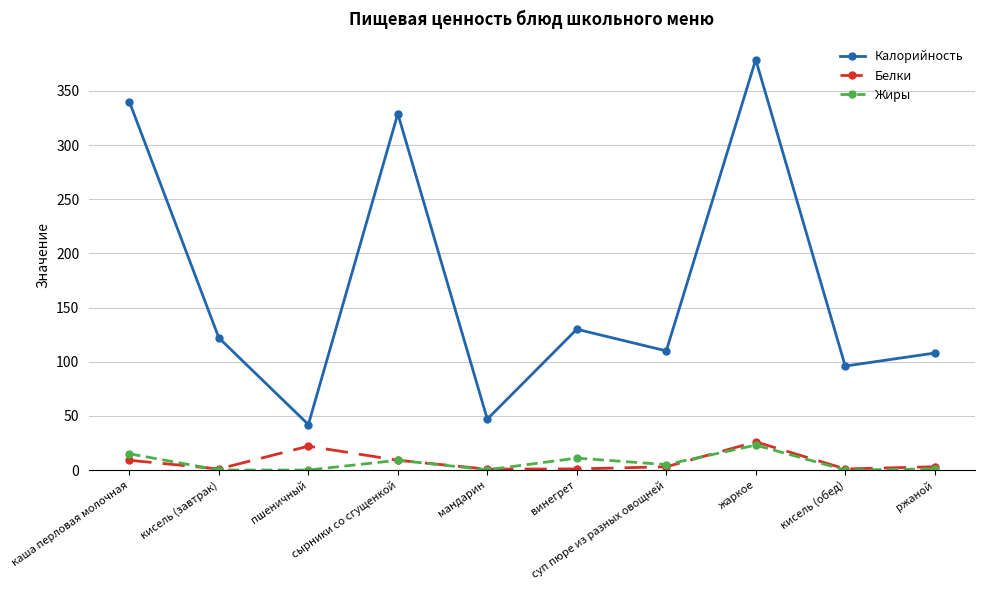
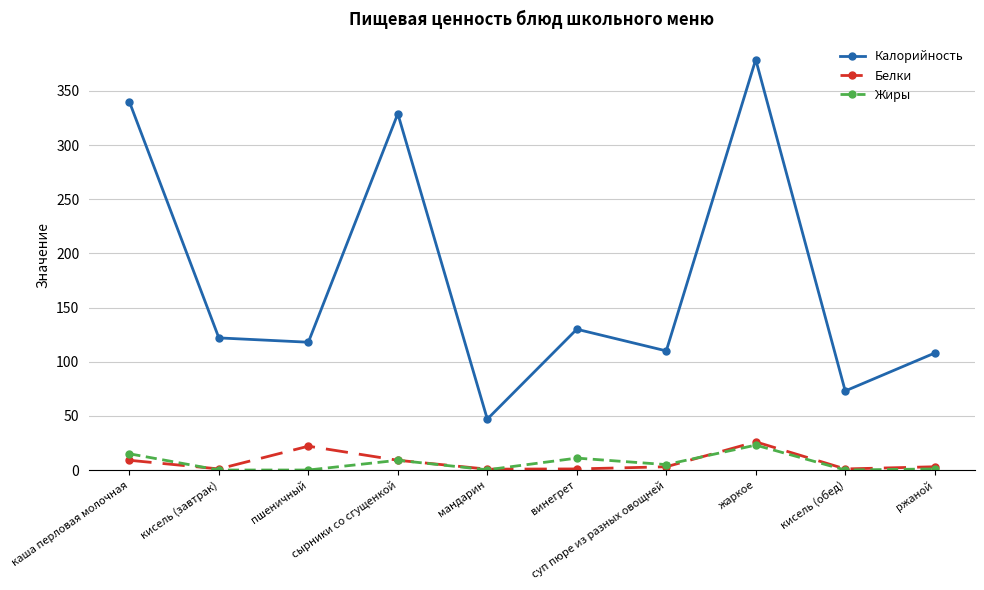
  {
    "Калорийность": {
      "каша перловая молочная": 340,
      "кисель (завтрак)": 122,
-     "пшеничный": 42,
+     "пшеничный": 118,
      "сырники со сгущенкой": 329,
      "мандарин": 47,
      "винегрет": 130,
      "суп пюре из разных овощней": 110,
      "жаркое": 379,
-     "кисель (обед)": 96,
+     "кисель (обед)": 73,
      "ржаной": 108
    },
    "Белки": {
      "каша перловая молочная": 9,
      "пшеничный": 22,
      "винегрет": 1,
      "жаркое": 26
    },
    "Жиры": {
      "каша перловая молочная": 15,
      "пшеничный": 0,
      "винегрет": 11,
      "жаркое": 23
    }
  }
